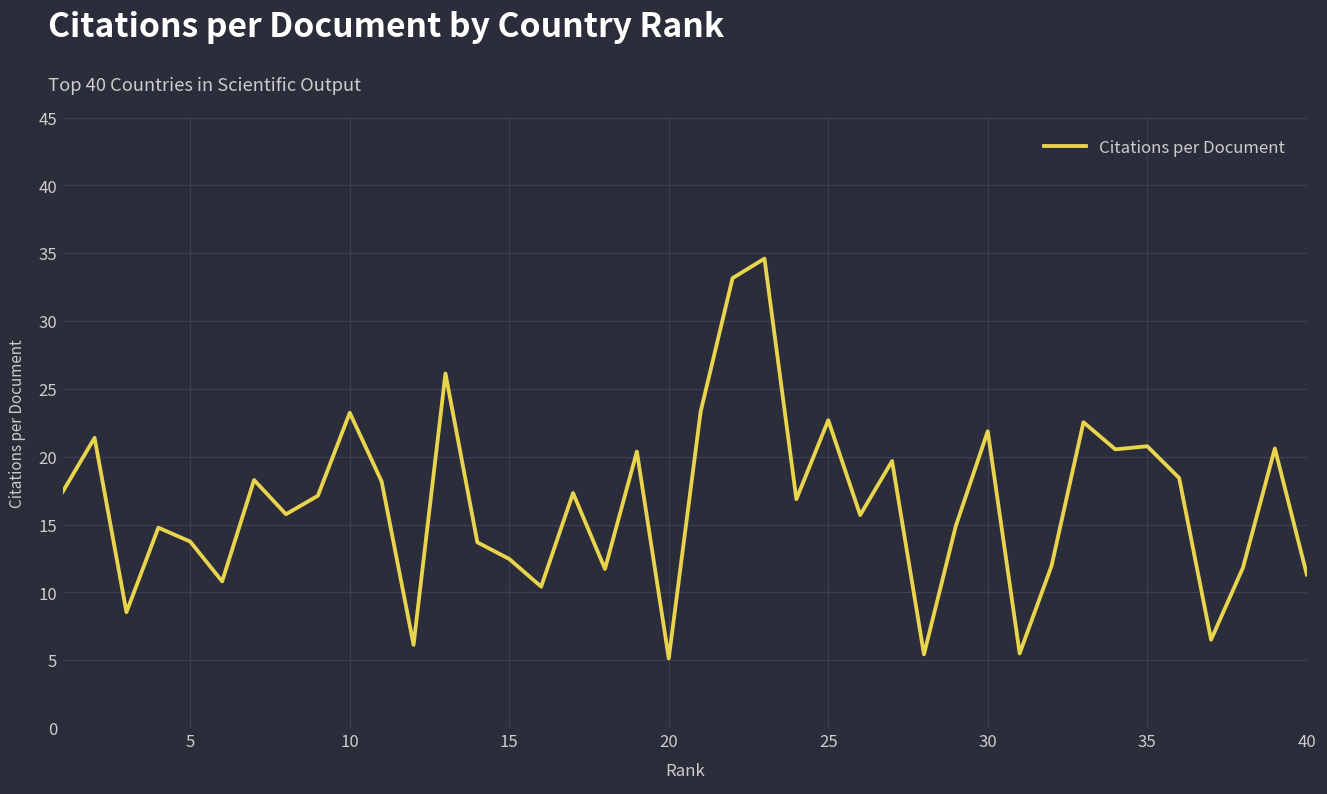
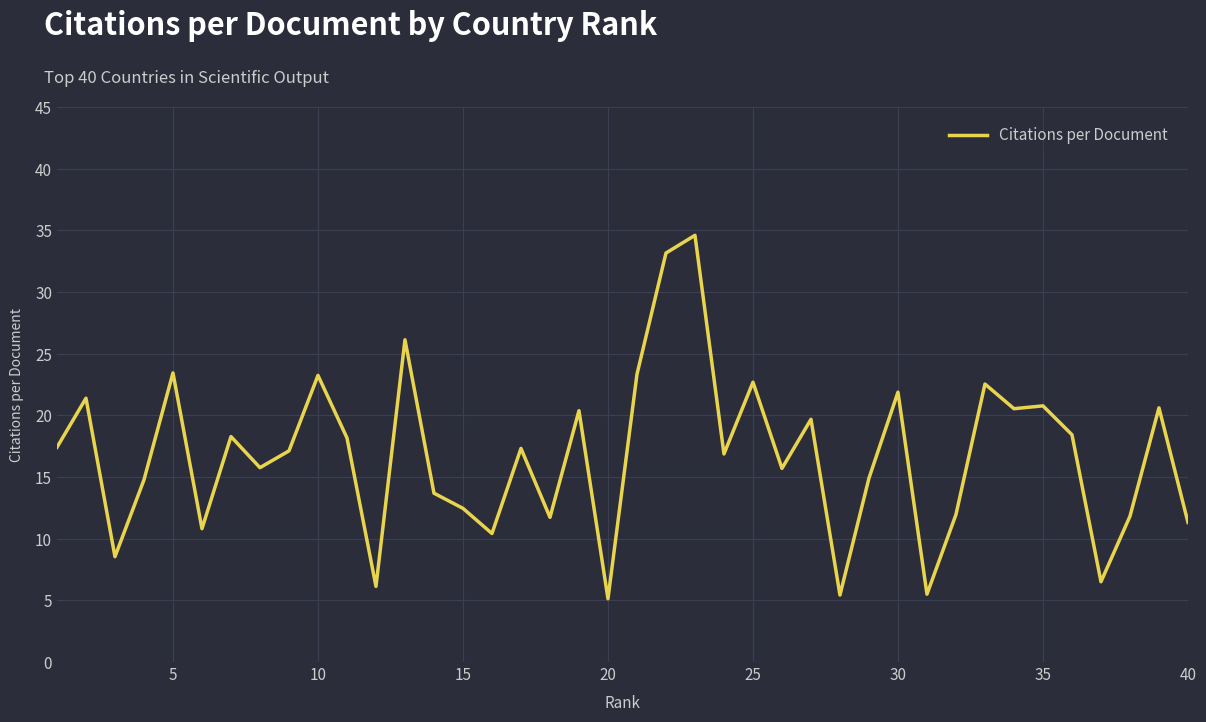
  {
-   "5": 13.7,
+   "5": 23.4,
    "10": 23.2,
    "15": 12.5,
    "20": 5.1,
    "25": 22.7,
    "30": 21.9,
    "35": 20.8,
    "40": 11.3
  }
